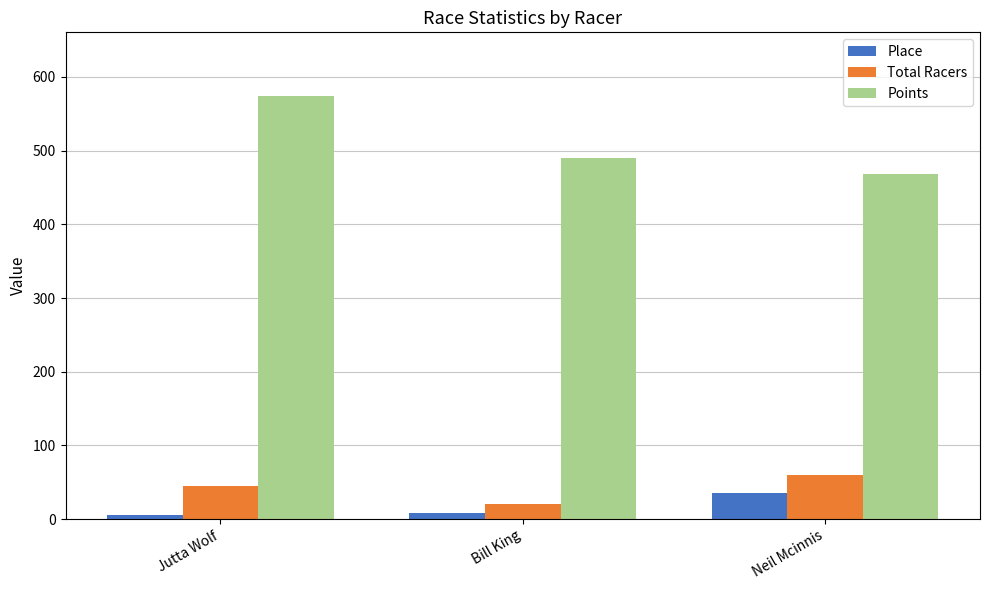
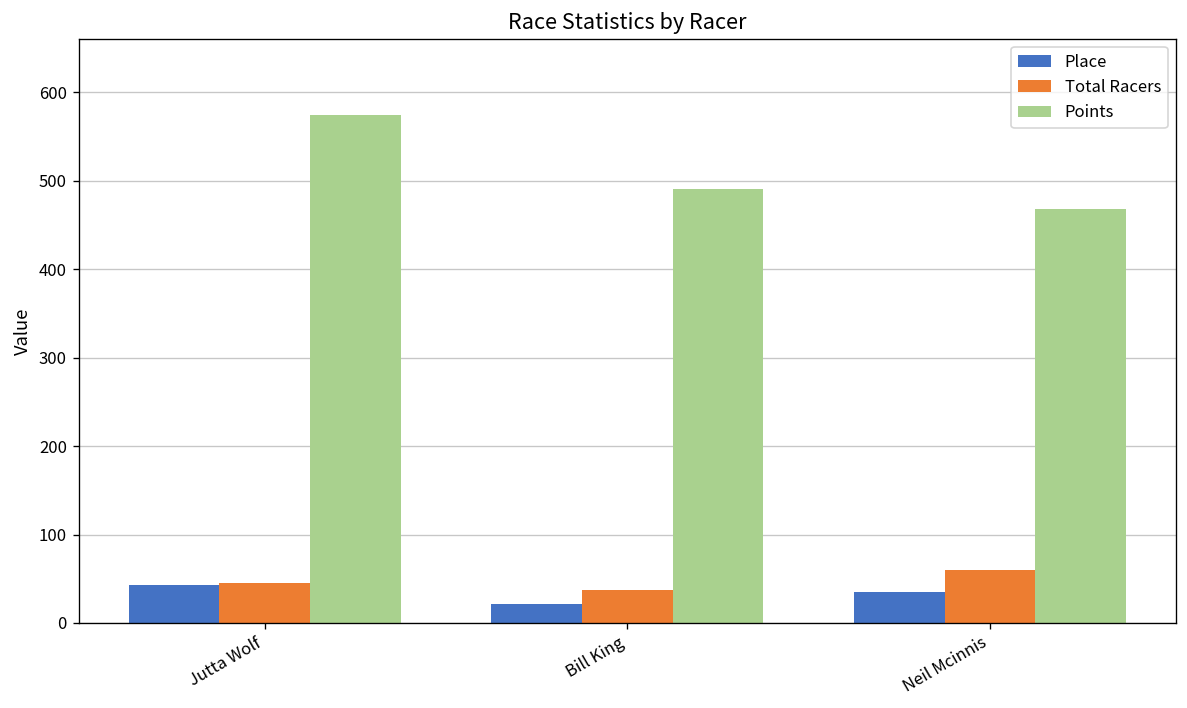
  {
    "Place": {
-     "Jutta Wolf": 10,
-     "Bill King": 10,
+     "Jutta Wolf": 40,
+     "Bill King": 20,
      "Neil Mcinnis": 40
    },
    "Total Racers": {
      "Jutta Wolf": 50,
-     "Bill King": 20,
+     "Bill King": 40,
      "Neil Mcinnis": 60
    },
    "Points": {
      "Jutta Wolf": 570,
      "Bill King": 490,
      "Neil Mcinnis": 470
    }
  }
